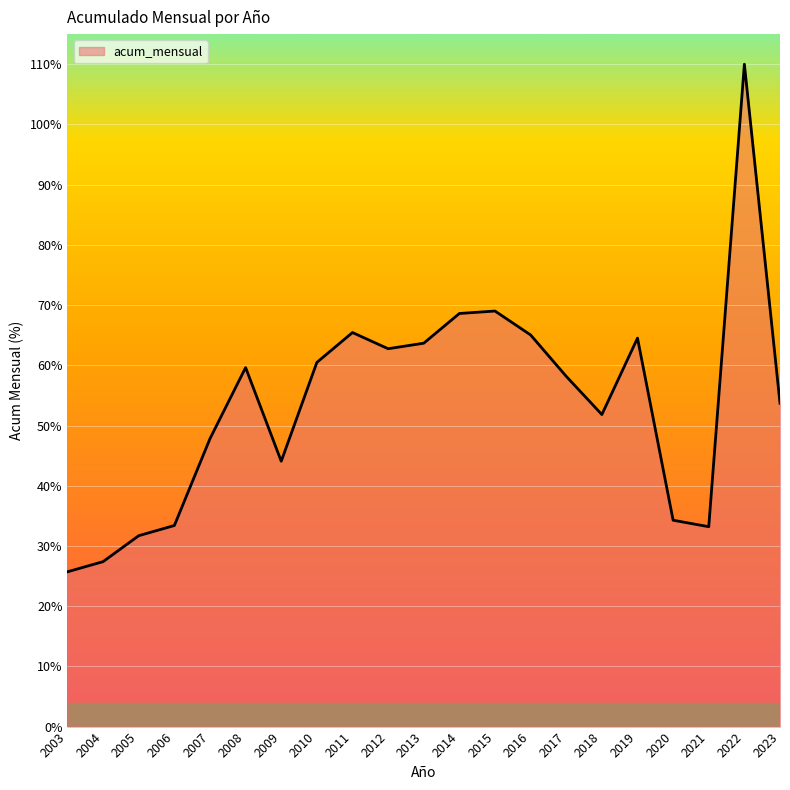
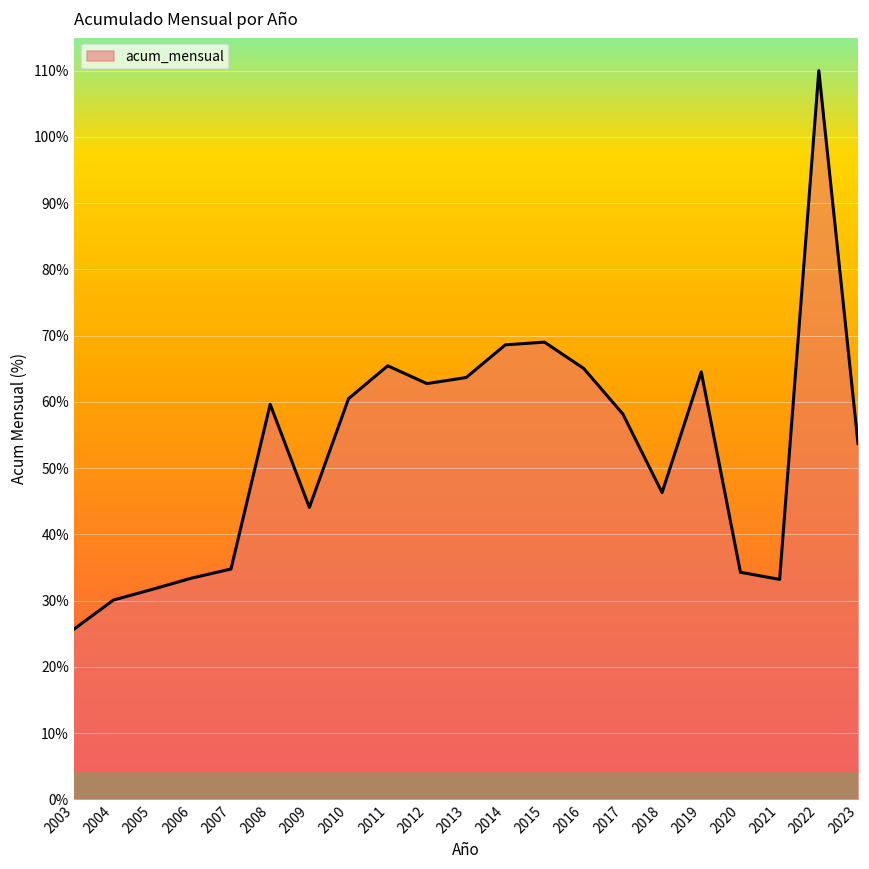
  {
    "2003": "26%",
-   "2004": "27%",
+   "2004": "30%",
    "2005": "32%",
    "2006": "33%",
-   "2007": "48%",
+   "2007": "35%",
    "2008": "60%",
    "2009": "44%",
    "2010": "60%",
    "2011": "65%",
    "2012": "63%",
    "2013": "64%",
    "2014": "69%",
    "2015": "69%",
    "2016": "65%",
    "2017": "58%",
-   "2018": "52%",
+   "2018": "46%",
    "2019": "65%",
    "2020": "34%",
    "2021": "33%",
    "2022": "110%",
    "2023": "54%"
  }
